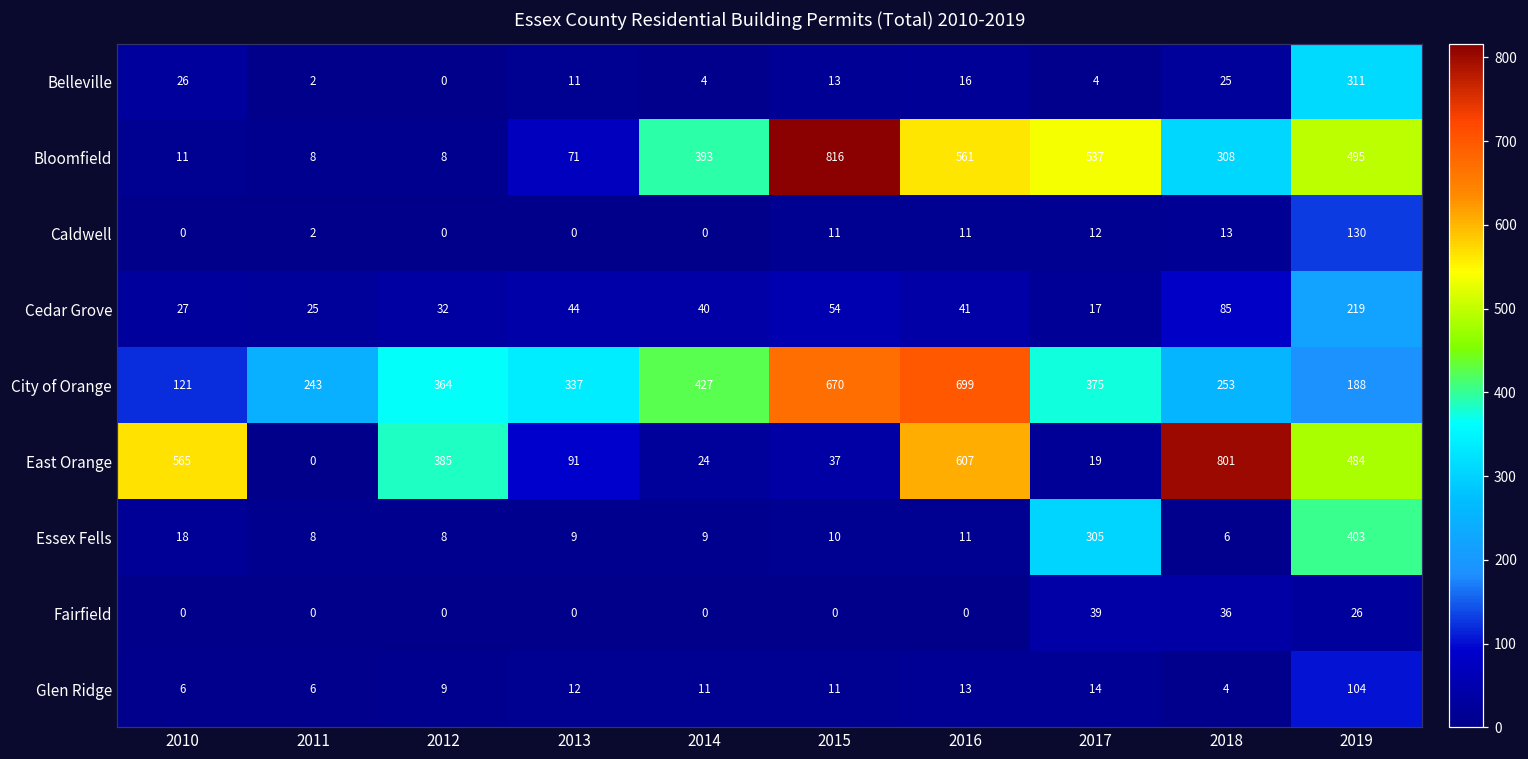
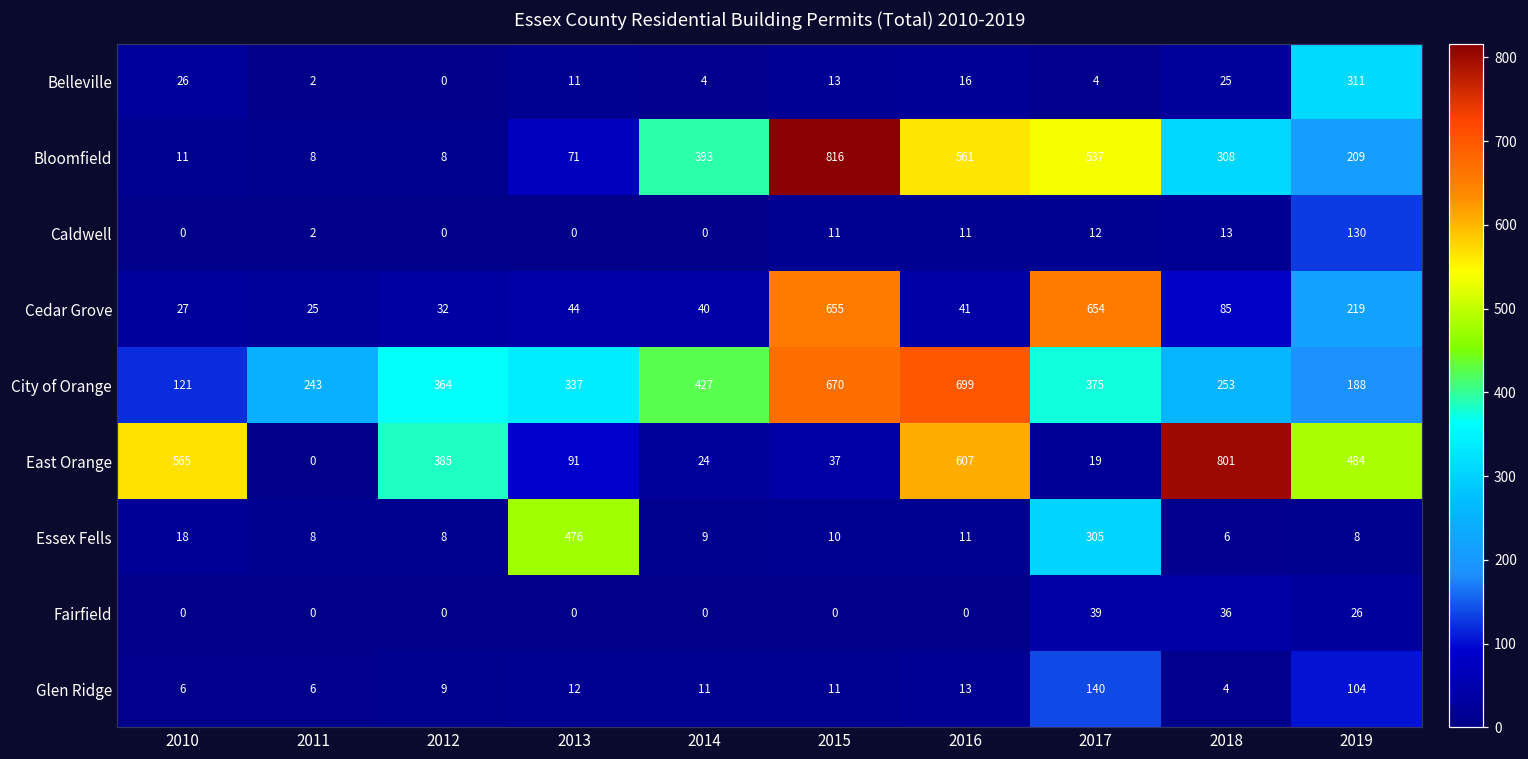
  {
    "Belleville": {
      "2010": 26,
      "2011": 2,
      "2012": 0,
      "2013": 11,
      "2014": 4,
      "2015": 13,
      "2016": 16,
      "2017": 4,
      "2018": 25,
      "2019": 311
    },
    "Bloomfield": {
      "2010": 11,
      "2011": 8,
      "2012": 8,
      "2013": 71,
      "2014": 393,
      "2015": 816,
      "2016": 561,
      "2017": 537,
      "2018": 308,
-     "2019": 495
+     "2019": 209
    },
    "Caldwell": {
      "2010": 0,
      "2011": 2,
      "2012": 0,
      "2013": 0,
      "2014": 0,
      "2015": 11,
      "2016": 11,
      "2017": 12,
      "2018": 13,
      "2019": 130
    },
    "Cedar Grove": {
      "2010": 27,
      "2011": 25,
      "2012": 32,
      "2013": 44,
      "2014": 40,
-     "2015": 54,
+     "2015": 655,
      "2016": 41,
-     "2017": 17,
+     "2017": 654,
      "2018": 85,
      "2019": 219
    },
    "City of Orange": {
      "2010": 121,
      "2011": 243,
      "2012": 364,
      "2013": 337,
      "2014": 427,
      "2015": 670,
      "2016": 699,
      "2017": 375,
      "2018": 253,
      "2019": 188
    },
    "East Orange": {
      "2010": 565,
      "2011": 0,
      "2012": 385,
      "2013": 91,
      "2014": 24,
      "2015": 37,
      "2016": 607,
      "2017": 19,
      "2018": 801,
      "2019": 484
    },
    "Essex Fells": {
      "2010": 18,
      "2011": 8,
      "2012": 8,
-     "2013": 9,
+     "2013": 476,
      "2014": 9,
      "2015": 10,
      "2016": 11,
      "2017": 305,
      "2018": 6,
-     "2019": 403
+     "2019": 8
    },
    "Fairfield": {
      "2010": 0,
      "2011": 0,
      "2012": 0,
      "2013": 0,
      "2014": 0,
      "2015": 0,
      "2016": 0,
      "2017": 39,
      "2018": 36,
      "2019": 26
    },
    "Glen Ridge": {
      "2010": 6,
      "2011": 6,
      "2012": 9,
      "2013": 12,
      "2014": 11,
      "2015": 11,
      "2016": 13,
-     "2017": 14,
+     "2017": 140,
      "2018": 4,
      "2019": 104
    }
  }
